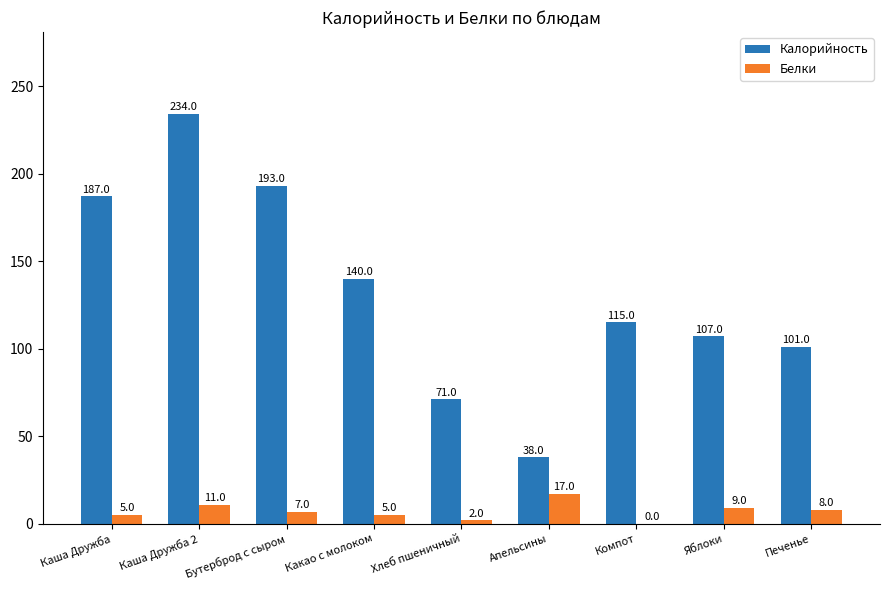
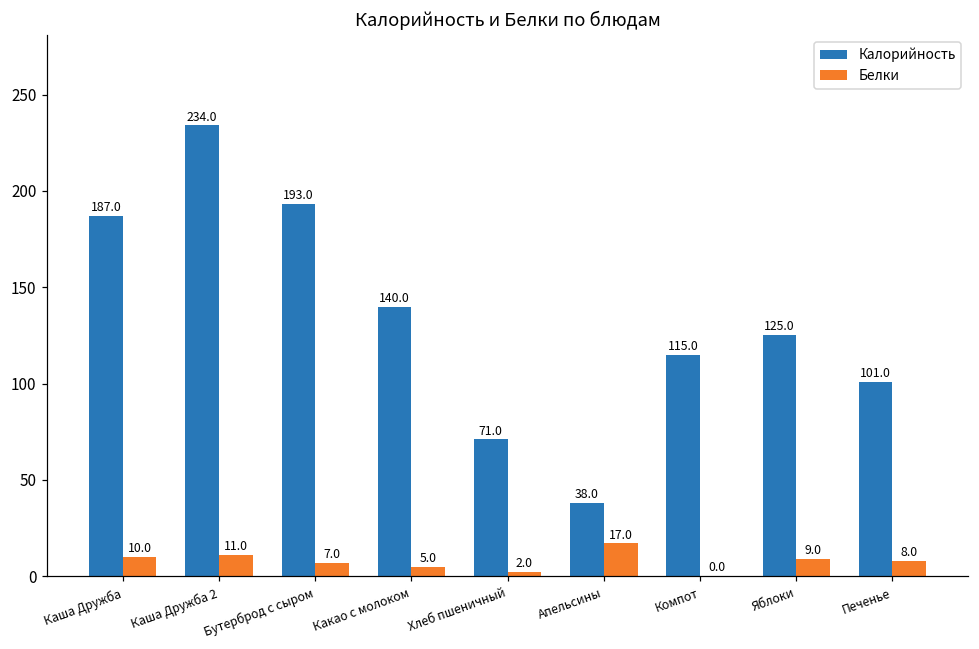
  {
    "Калорийность": {
      "Каша Дружба": 187.0,
      "Каша Дружба 2": 234.0,
      "Бутерброд с сыром": 193.0,
      "Какао с молоком": 140.0,
      "Хлеб пшеничный": 71.0,
      "Апельсины": 38.0,
      "Компот": 115.0,
-     "Яблоки": 107.0,
+     "Яблоки": 125.0,
      "Печенье": 101.0
    },
    "Белки": {
-     "Каша Дружба": 5.0,
+     "Каша Дружба": 10.0,
      "Каша Дружба 2": 11.0,
      "Бутерброд с сыром": 7.0,
      "Какао с молоком": 5.0,
      "Хлеб пшеничный": 2.0,
      "Апельсины": 17.0,
      "Компот": 0.0,
      "Яблоки": 9.0,
      "Печенье": 8.0
    }
  }
